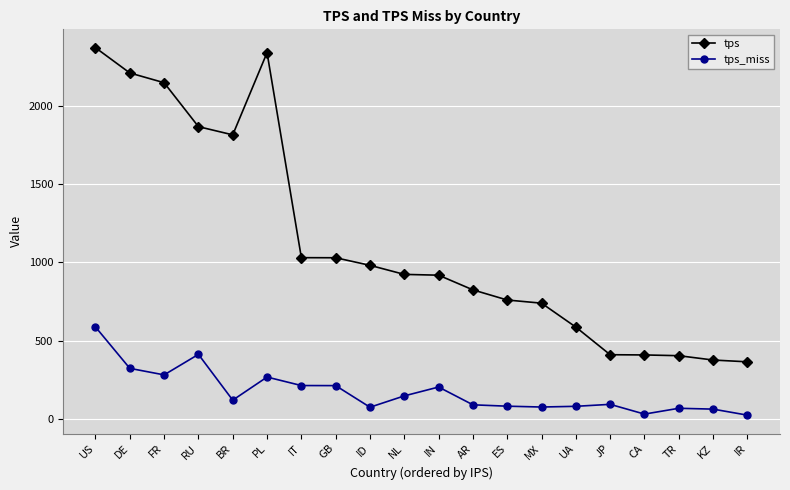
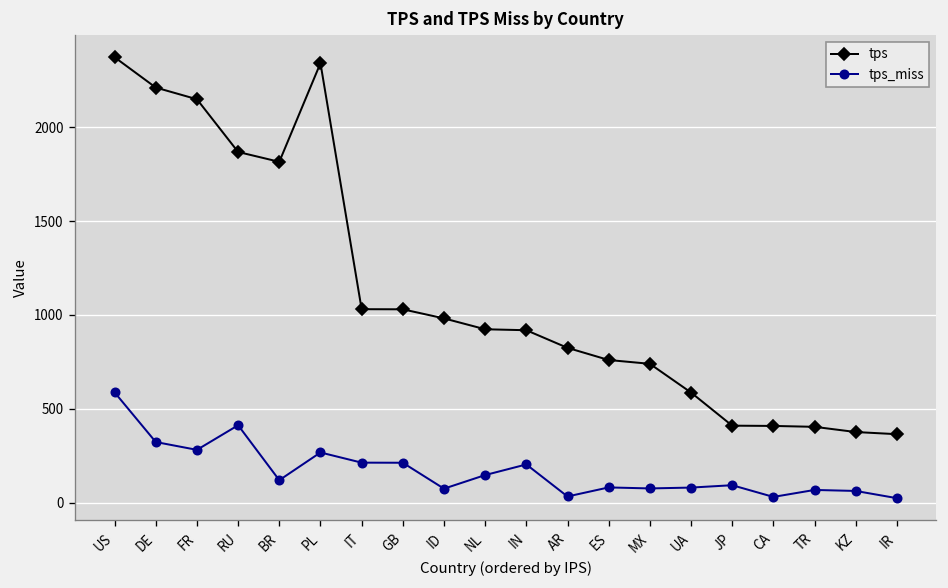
  {
    "tps": {
      "US": 2370,
      "DE": 2210,
      "FR": 2150,
      "RU": 1870,
      "BR": 1820,
      "PL": 2340,
      "IT": 1030,
      "GB": 1030,
      "ID": 980,
      "NL": 920,
      "IN": 920,
      "AR": 820,
      "ES": 760,
      "MX": 740,
      "UA": 590,
      "JP": 410,
      "CA": 410,
      "TR": 400,
      "KZ": 380,
      "IR": 360
    },
    "tps_miss": {
      "US": 590,
      "DE": 320,
      "FR": 280,
      "RU": 410,
      "BR": 120,
      "PL": 270,
      "IT": 210,
      "GB": 210,
      "ID": 70,
      "NL": 150,
      "IN": 200,
-     "AR": 90,
+     "AR": 30,
      "ES": 80,
      "MX": 80,
      "UA": 80,
      "JP": 90,
      "CA": 30,
      "TR": 70,
      "KZ": 60,
      "IR": 20
    }
  }
